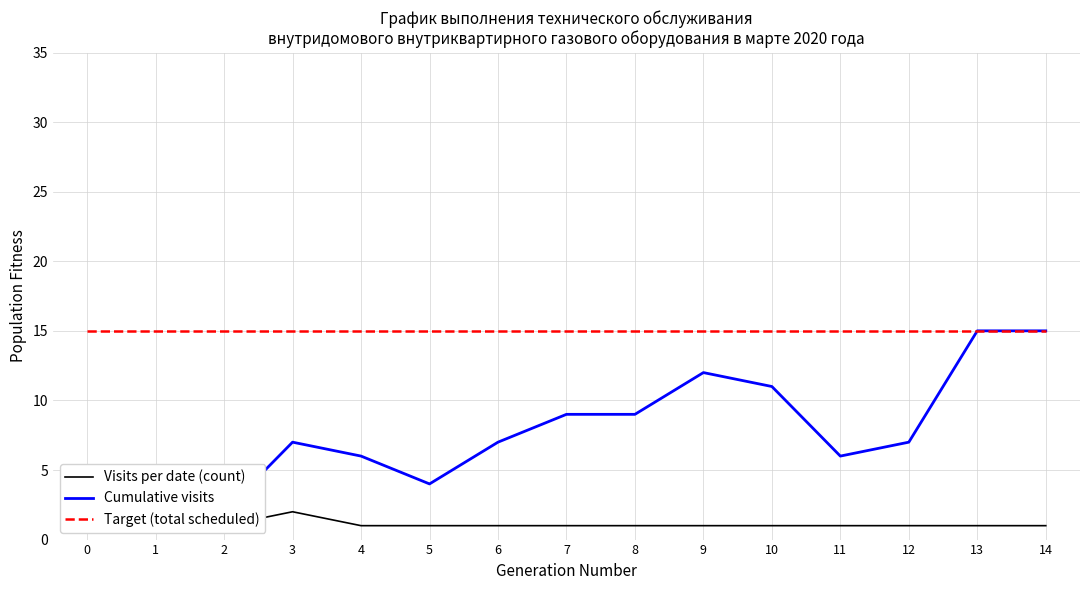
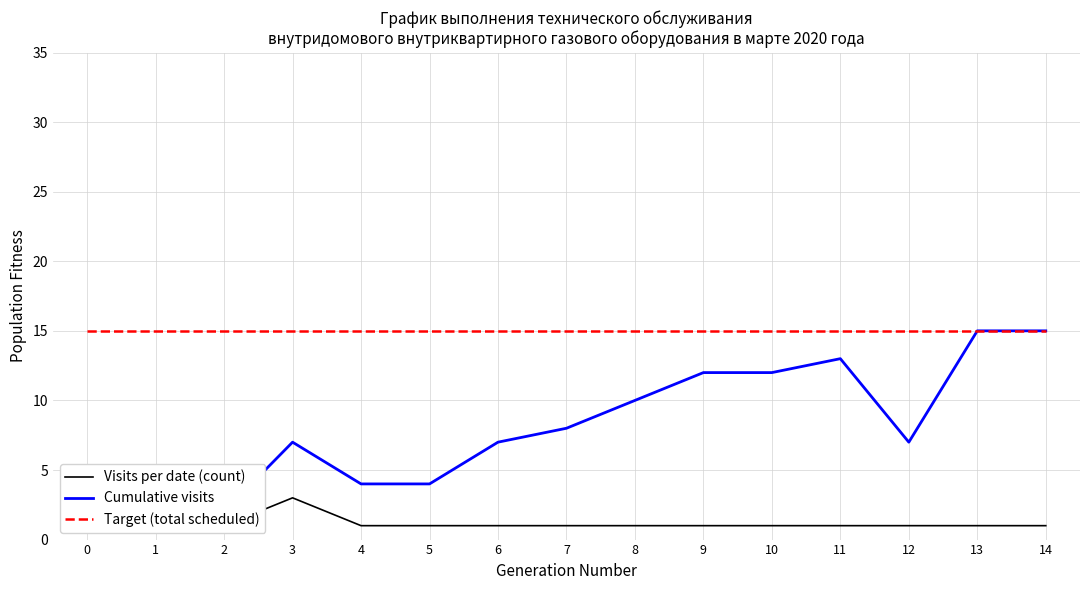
  {
    "Visits per date (count)": {
-     "3": 2,
+     "3": 3,
      "4": 1,
      "5": 1,
      "6": 1,
      "7": 1,
      "8": 1,
      "9": 1,
      "10": 1,
      "11": 1,
      "12": 1,
      "13": 1,
      "14": 1
    },
    "Cumulative visits": {
      "3": 7,
-     "4": 6,
+     "4": 4,
      "5": 4,
      "6": 7,
-     "7": 9,
-     "8": 9,
+     "7": 8,
+     "8": 10,
      "9": 12,
-     "10": 11,
-     "11": 6,
+     "10": 12,
+     "11": 13,
      "12": 7
    },
    "Target (total scheduled)": {
      "0": 15,
      "1": 15,
      "2": 15,
      "3": 15,
      "4": 15,
      "5": 15,
      "6": 15,
      "7": 15,
      "8": 15,
      "9": 15,
      "10": 15,
      "11": 15,
      "12": 15
    }
  }
